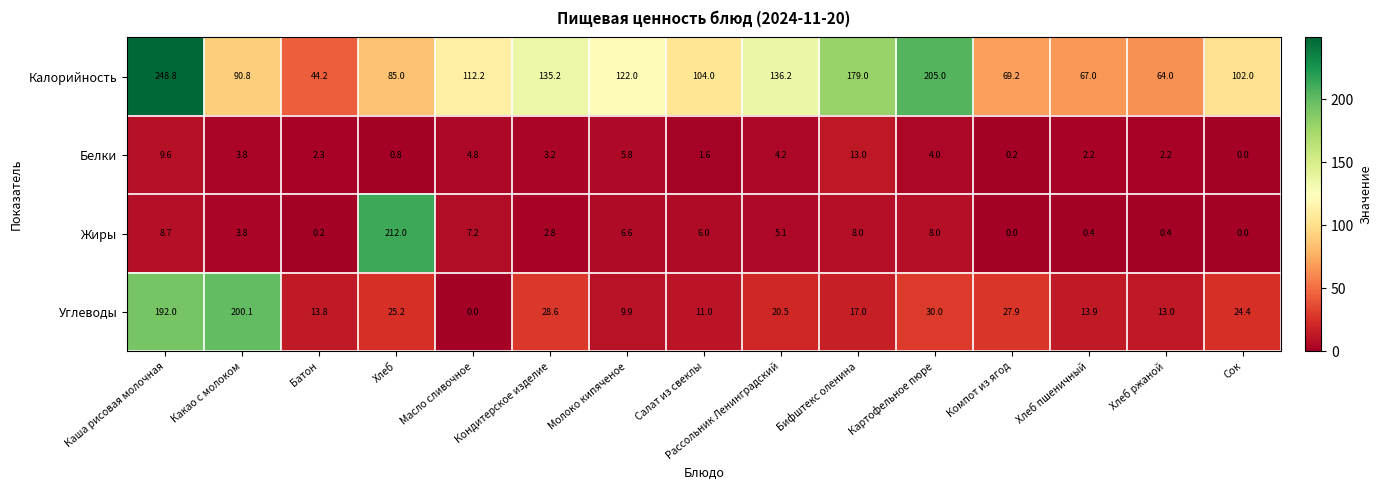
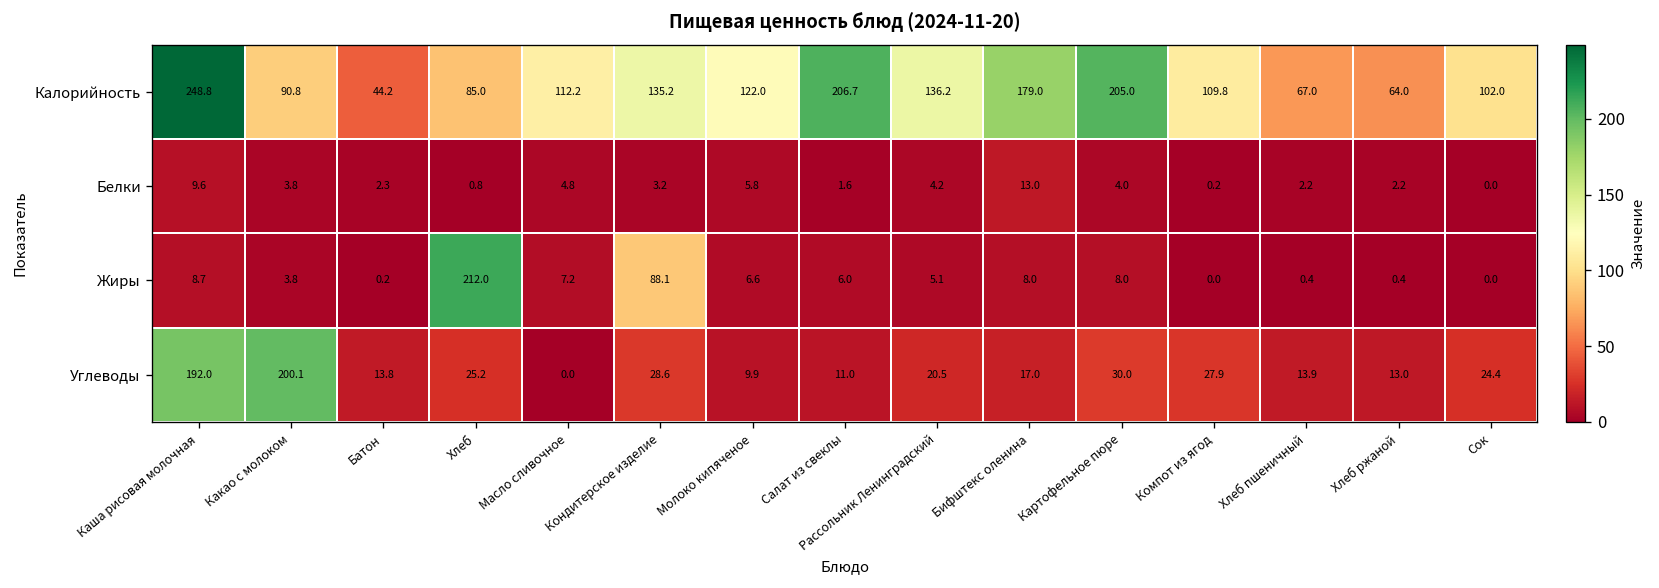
  {
    "Калорийность": {
      "Каша рисовая молочная": 248.8,
      "Какао с молоком": 90.8,
      "Батон": 44.2,
      "Хлеб": 85.0,
      "Масло сливочное": 112.2,
      "Кондитерское изделие": 135.2,
      "Молоко кипяченое": 122.0,
-     "Салат из свеклы": 104.0,
+     "Салат из свеклы": 206.7,
      "Рассольник Ленинградский": 136.2,
      "Бифштекс оленина": 179.0,
      "Картофельное пюре": 205.0,
-     "Компот из ягод": 69.2,
+     "Компот из ягод": 109.8,
      "Хлеб пшеничный": 67.0,
      "Хлеб ржаной": 64.0,
      "Сок": 102.0
    },
    "Белки": {
      "Каша рисовая молочная": 9.6,
      "Какао с молоком": 3.8,
      "Батон": 2.3,
      "Хлеб": 0.8,
      "Масло сливочное": 4.8,
      "Кондитерское изделие": 3.2,
      "Молоко кипяченое": 5.8,
      "Салат из свеклы": 1.6,
      "Рассольник Ленинградский": 4.2,
      "Бифштекс оленина": 13.0,
      "Картофельное пюре": 4.0,
      "Компот из ягод": 0.2,
      "Хлеб пшеничный": 2.2,
      "Хлеб ржаной": 2.2,
      "Сок": 0.0
    },
    "Жиры": {
      "Каша рисовая молочная": 8.7,
      "Какао с молоком": 3.8,
      "Батон": 0.2,
      "Хлеб": 212.0,
      "Масло сливочное": 7.2,
-     "Кондитерское изделие": 2.8,
+     "Кондитерское изделие": 88.1,
      "Молоко кипяченое": 6.6,
      "Салат из свеклы": 6.0,
      "Рассольник Ленинградский": 5.1,
      "Бифштекс оленина": 8.0,
      "Картофельное пюре": 8.0,
      "Компот из ягод": 0.0,
      "Хлеб пшеничный": 0.4,
      "Хлеб ржаной": 0.4,
      "Сок": 0.0
    },
    "Углеводы": {
      "Каша рисовая молочная": 192.0,
      "Какао с молоком": 200.1,
      "Батон": 13.8,
      "Хлеб": 25.2,
      "Масло сливочное": 0.0,
      "Кондитерское изделие": 28.6,
      "Молоко кипяченое": 9.9,
      "Салат из свеклы": 11.0,
      "Рассольник Ленинградский": 20.5,
      "Бифштекс оленина": 17.0,
      "Картофельное пюре": 30.0,
      "Компот из ягод": 27.9,
      "Хлеб пшеничный": 13.9,
      "Хлеб ржаной": 13.0,
      "Сок": 24.4
    }
  }
